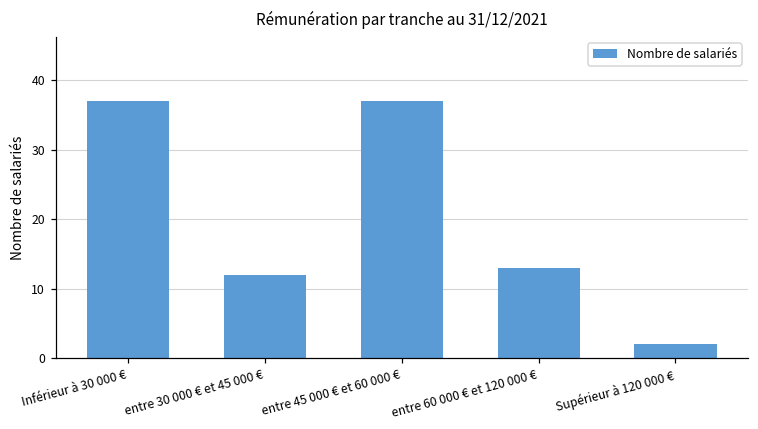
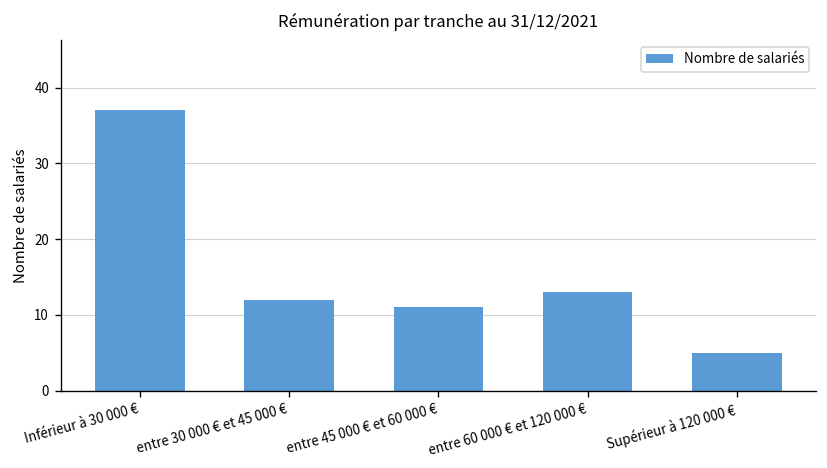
  {
    "Inférieur à 30 000 €": 37,
    "entre 30 000 € et 45 000 €": 12,
-   "entre 45 000 € et 60 000 €": 37,
+   "entre 45 000 € et 60 000 €": 11,
    "entre 60 000 € et 120 000 €": 13,
-   "Supérieur à 120 000 €": 2
+   "Supérieur à 120 000 €": 5
  }
